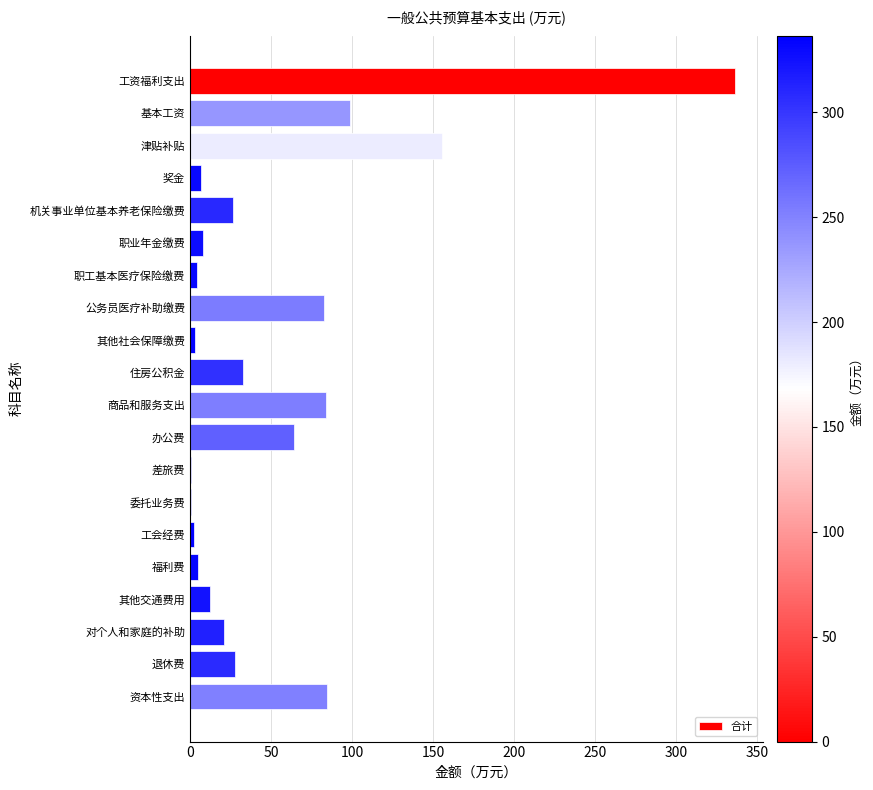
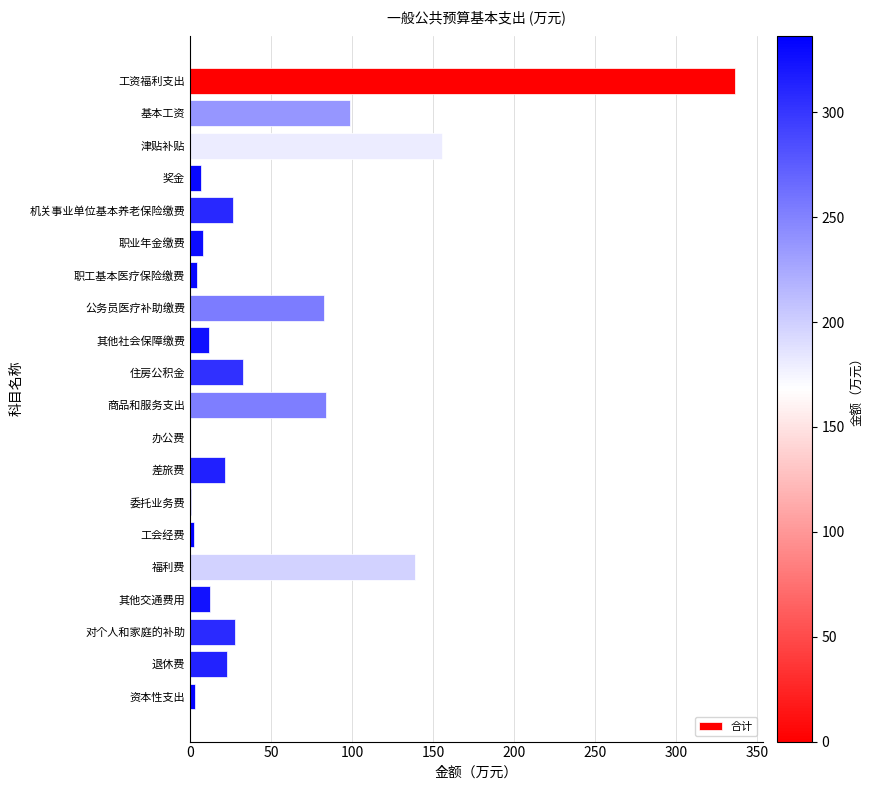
  {
    "工资福利支出": 337,
    "基本工资": 99,
    "津贴补贴": 155,
    "奖金": 6,
    "机关事业单位基本养老保险缴费": 26,
    "职业年金缴费": 8,
    "职工基本医疗保险缴费": 4,
    "公务员医疗补助缴费": 83,
-   "其他社会保障缴费": 3,
+   "其他社会保障缴费": 11,
    "住房公积金": 32,
    "商品和服务支出": 84,
-   "办公费": 64,
-   "差旅费": 1,
+   "办公费": 0,
+   "差旅费": 21,
    "工会经费": 2,
-   "福利费": 5,
+   "福利费": 139,
    "其他交通费用": 12,
-   "对个人和家庭的补助": 21,
-   "退休费": 28,
-   "资本性支出": 85
+   "对个人和家庭的补助": 28,
+   "退休费": 23,
+   "资本性支出": 3
  }
